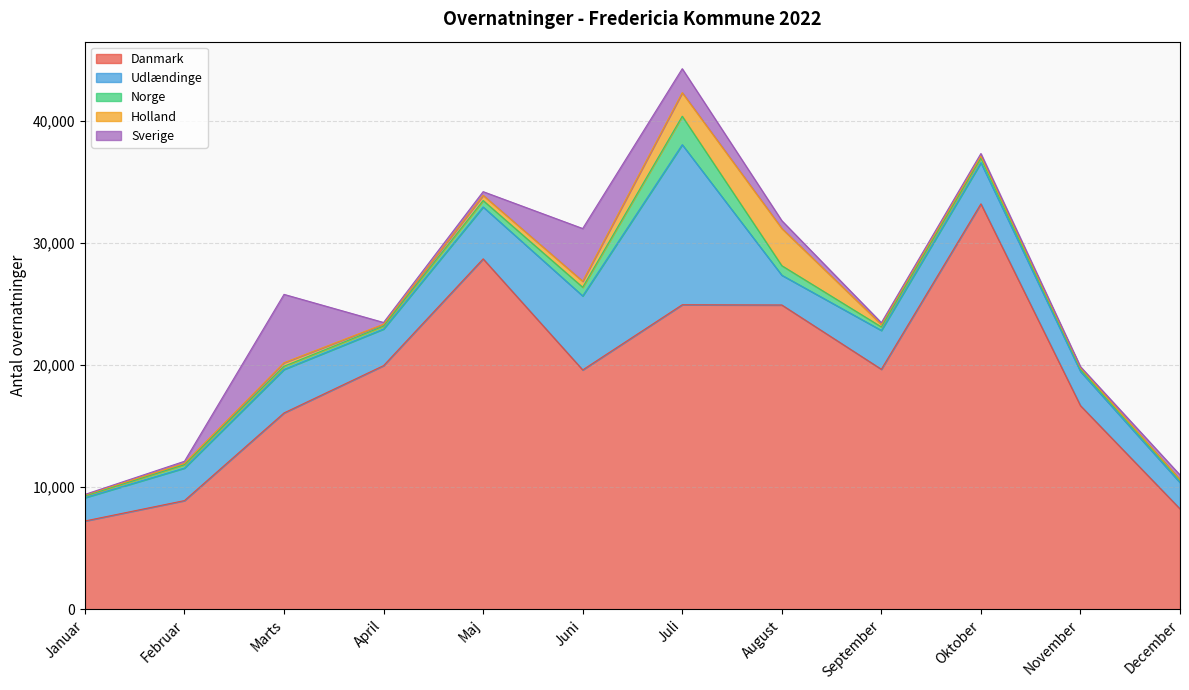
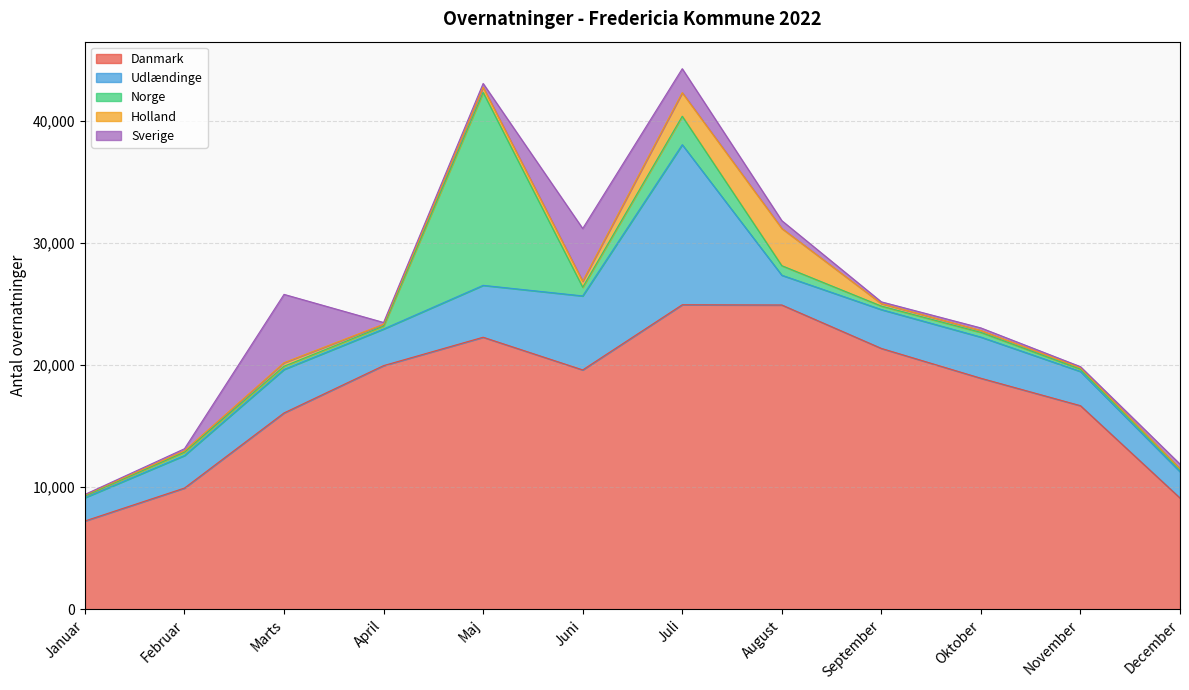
  {
    "Danmark": {
      "Januar": "7,200",
-     "Februar": "8,900",
+     "Februar": "9,900",
      "Marts": "16,100",
      "April": "20,000",
-     "Maj": "28,700",
+     "Maj": "22,300",
      "Juni": "19,600",
      "Juli": "24,900",
      "August": "24,900",
-     "September": "19,700",
-     "Oktober": "33,200",
+     "September": "21,400",
+     "Oktober": "18,900",
      "November": "16,700",
-     "December": "8,200"
+     "December": "9,100"
    },
    "Udlændinge": {
      "Februar": "2,700",
      "Marts": "3,600",
      "April": "3,000",
      "Maj": "4,200",
      "Juni": "6,100",
      "Juli": "13,100",
      "August": "2,400",
      "September": "3,200",
      "Oktober": "3,400"
    },
    "Norge": {
      "Marts": "300",
-     "Maj": "500",
+     "Maj": "15,800",
      "Juni": "700",
      "Juli": "2,300",
      "August": "800"
    },
    "Holland": {
      "Marts": "300",
      "Maj": "400",
      "Juni": "500",
      "Juli": "1,900",
      "August": "3,100"
    },
    "Sverige": {
      "Marts": "5,600",
      "Maj": "300",
      "Juni": "4,300",
      "Juli": "2,000",
      "August": "600",
      "Oktober": "200",
      "December": "400"
    }
  }
